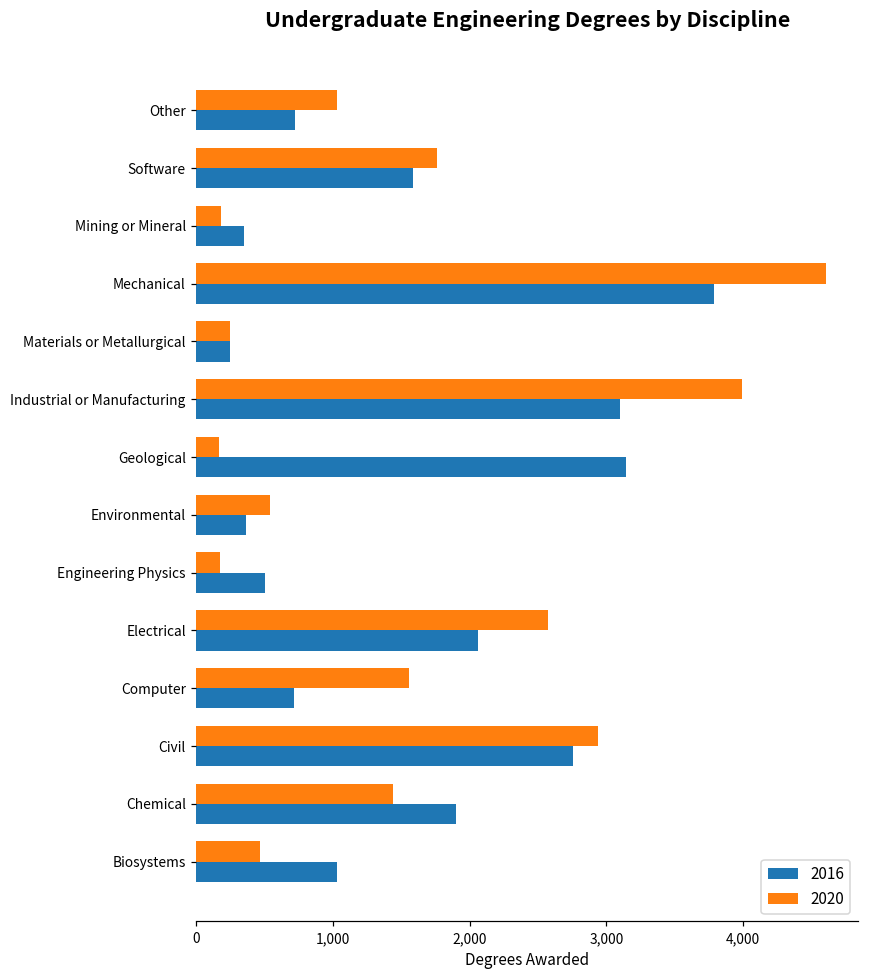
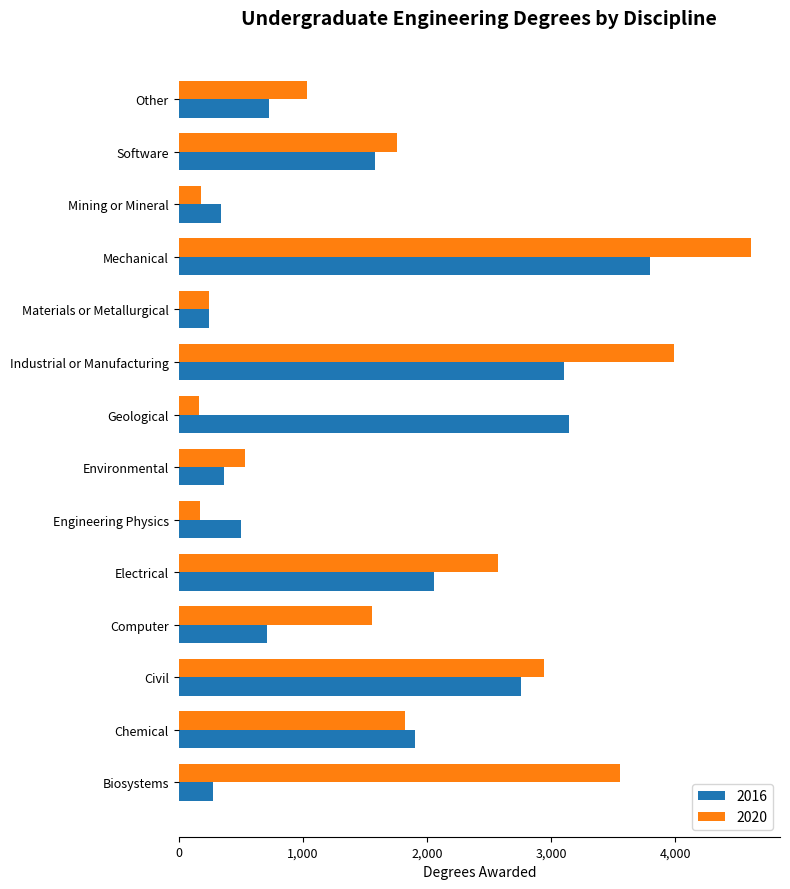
  {
    "2016": {
      "Other": "720",
      "Software": "1,580",
      "Mining or Mineral": "350",
      "Mechanical": "3,790",
      "Materials or Metallurgical": "250",
      "Industrial or Manufacturing": "3,100",
      "Geological": "3,140",
      "Environmental": "360",
      "Engineering Physics": "500",
      "Electrical": "2,060",
      "Computer": "710",
      "Civil": "2,760",
      "Chemical": "1,900",
-     "Biosystems": "1,030"
+     "Biosystems": "280"
    },
    "2020": {
      "Other": "1,030",
      "Software": "1,760",
      "Mining or Mineral": "180",
      "Mechanical": "4,610",
      "Materials or Metallurgical": "240",
      "Industrial or Manufacturing": "3,990",
      "Geological": "170",
      "Environmental": "540",
      "Engineering Physics": "170",
      "Electrical": "2,570",
      "Computer": "1,560",
      "Civil": "2,940",
-     "Chemical": "1,440",
-     "Biosystems": "470"
+     "Chemical": "1,820",
+     "Biosystems": "3,550"
    }
  }
